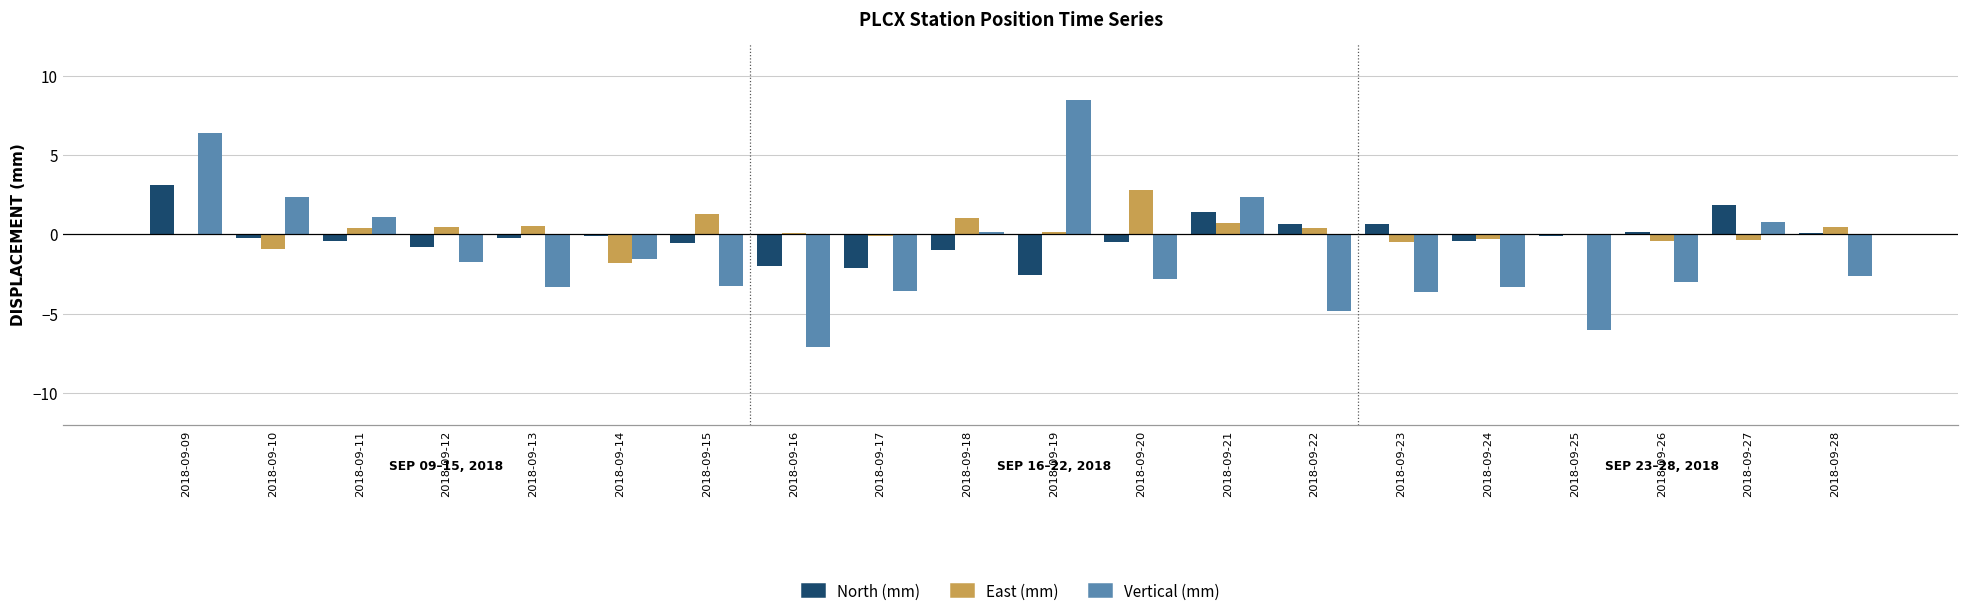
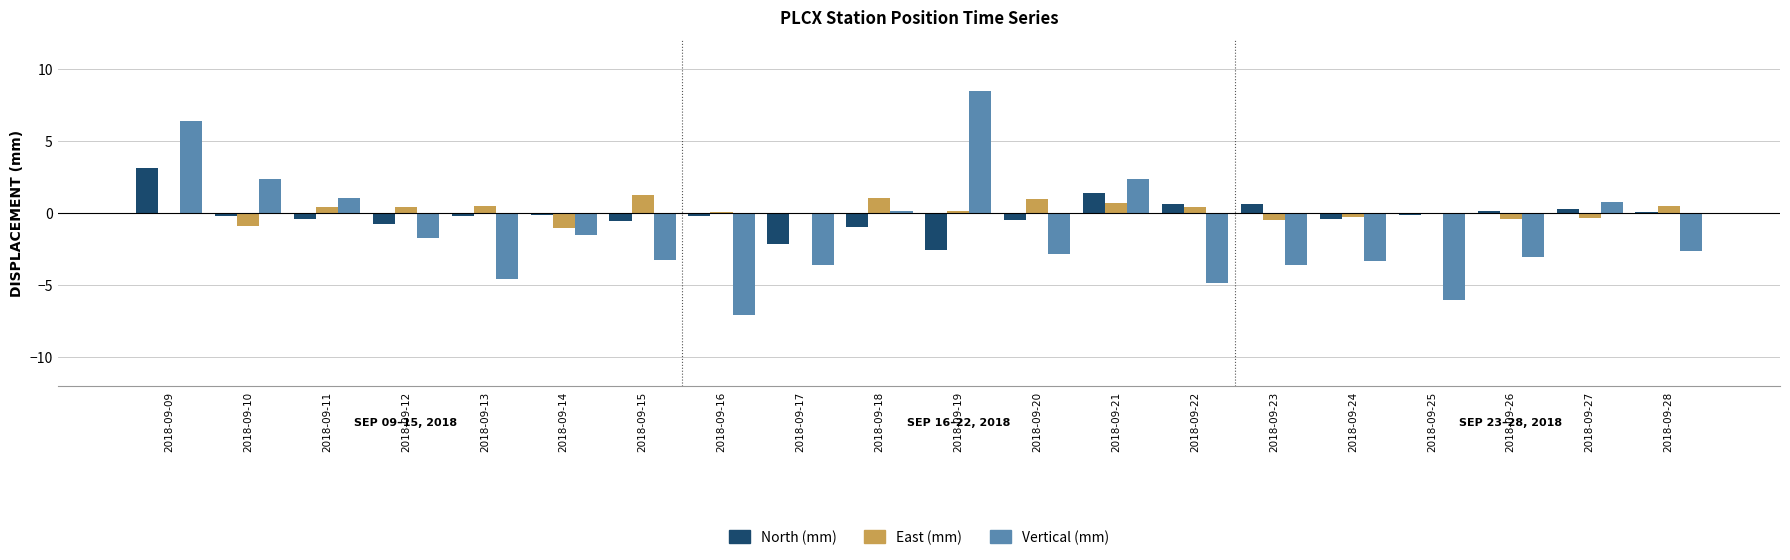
  {
    "North (mm)": {
      "2018-09-09": 3.1,
      "2018-09-10": -0.2,
      "2018-09-11": -0.4,
      "2018-09-12": -0.8,
      "2018-09-13": -0.2,
      "2018-09-15": -0.5,
-     "2018-09-16": -2.0,
+     "2018-09-16": -0.2,
      "2018-09-17": -2.2,
      "2018-09-18": -1.0,
      "2018-09-19": -2.6,
      "2018-09-20": -0.5,
      "2018-09-21": 1.4,
      "2018-09-22": 0.6,
      "2018-09-23": 0.6,
      "2018-09-24": -0.4,
-     "2018-09-27": 1.8
+     "2018-09-27": 0.3
    },
    "East (mm)": {
      "2018-09-09": 0.0,
      "2018-09-10": -0.9,
      "2018-09-11": 0.4,
      "2018-09-12": 0.5,
      "2018-09-13": 0.5,
-     "2018-09-14": -1.8,
+     "2018-09-14": -1.1,
      "2018-09-15": 1.3,
      "2018-09-18": 1.0,
-     "2018-09-20": 2.8,
+     "2018-09-20": 1.0,
      "2018-09-21": 0.7,
      "2018-09-22": 0.4,
      "2018-09-23": -0.5,
      "2018-09-24": -0.3,
      "2018-09-26": -0.4,
      "2018-09-27": -0.4,
      "2018-09-28": 0.5
    },
    "Vertical (mm)": {
      "2018-09-09": 6.4,
      "2018-09-10": 2.3,
      "2018-09-11": 1.1,
      "2018-09-12": -1.7,
-     "2018-09-13": -3.3,
+     "2018-09-13": -4.6,
      "2018-09-14": -1.5,
      "2018-09-15": -3.3,
      "2018-09-16": -7.1,
      "2018-09-17": -3.6,
      "2018-09-19": 8.5,
      "2018-09-20": -2.8,
      "2018-09-21": 2.4,
      "2018-09-22": -4.9,
      "2018-09-23": -3.6,
      "2018-09-24": -3.3,
      "2018-09-25": -6.1,
      "2018-09-26": -3.0,
      "2018-09-27": 0.8,
      "2018-09-28": -2.6
    }
  }
